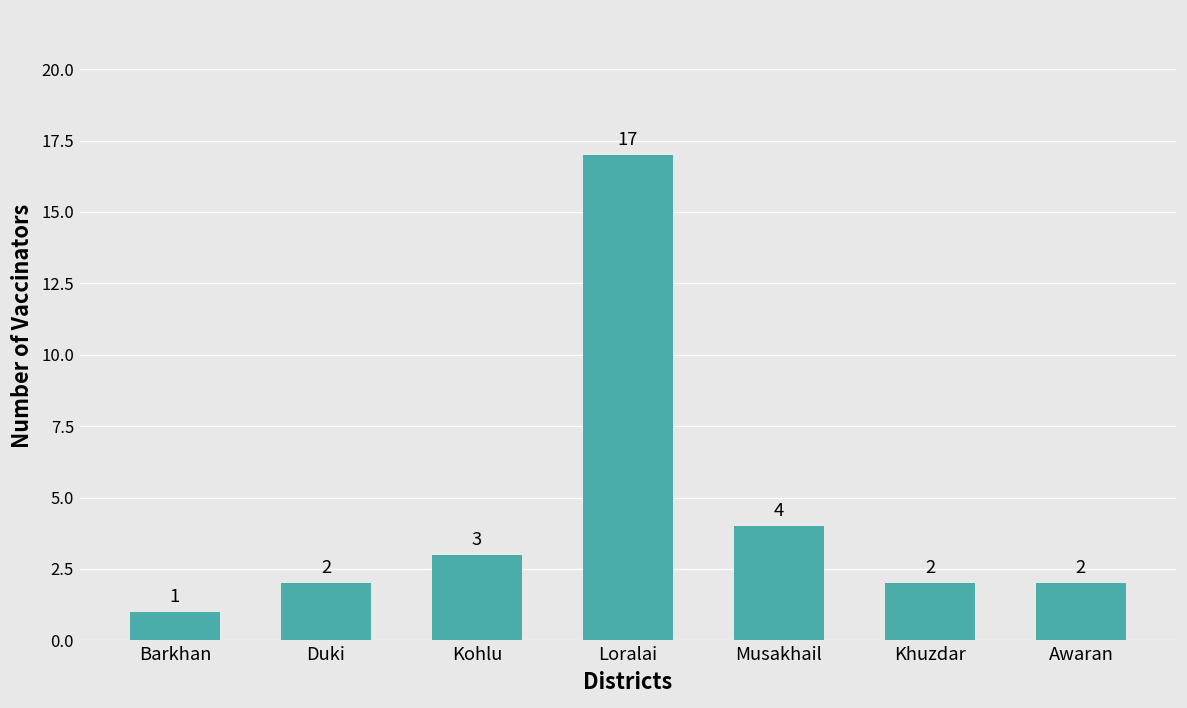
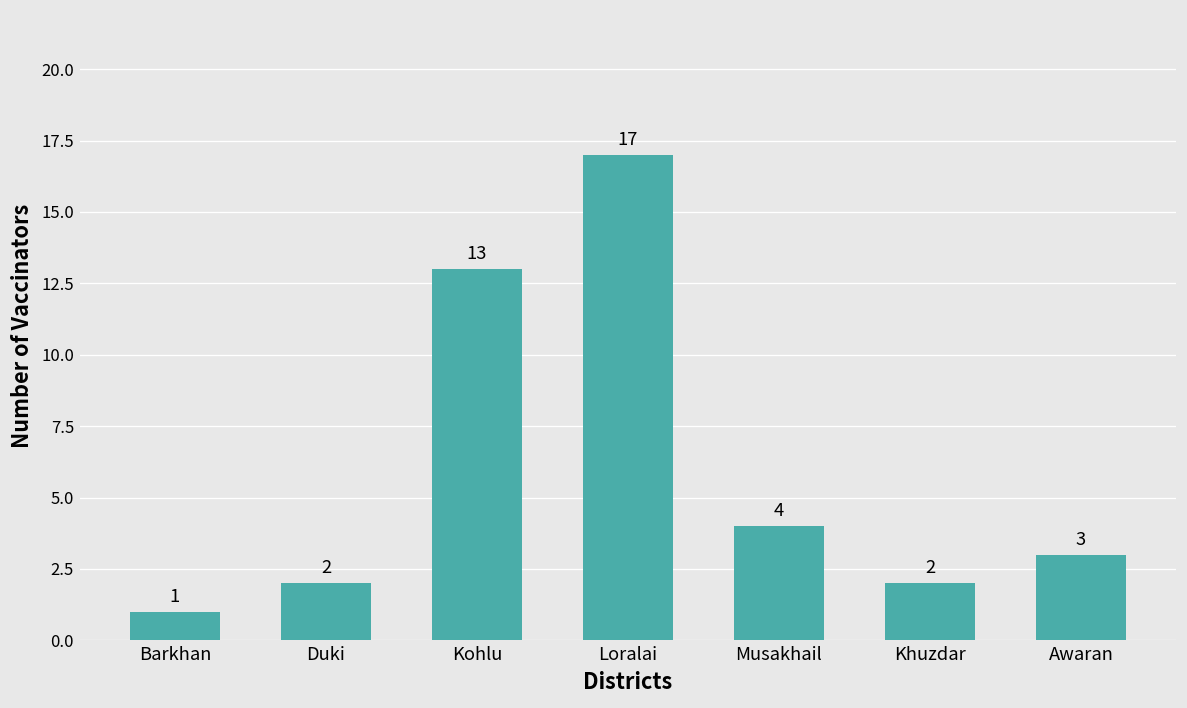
  {
    "Barkhan": 1,
    "Duki": 2,
-   "Kohlu": 3,
+   "Kohlu": 13,
    "Loralai": 17,
    "Musakhail": 4,
    "Khuzdar": 2,
-   "Awaran": 2
+   "Awaran": 3
  }
